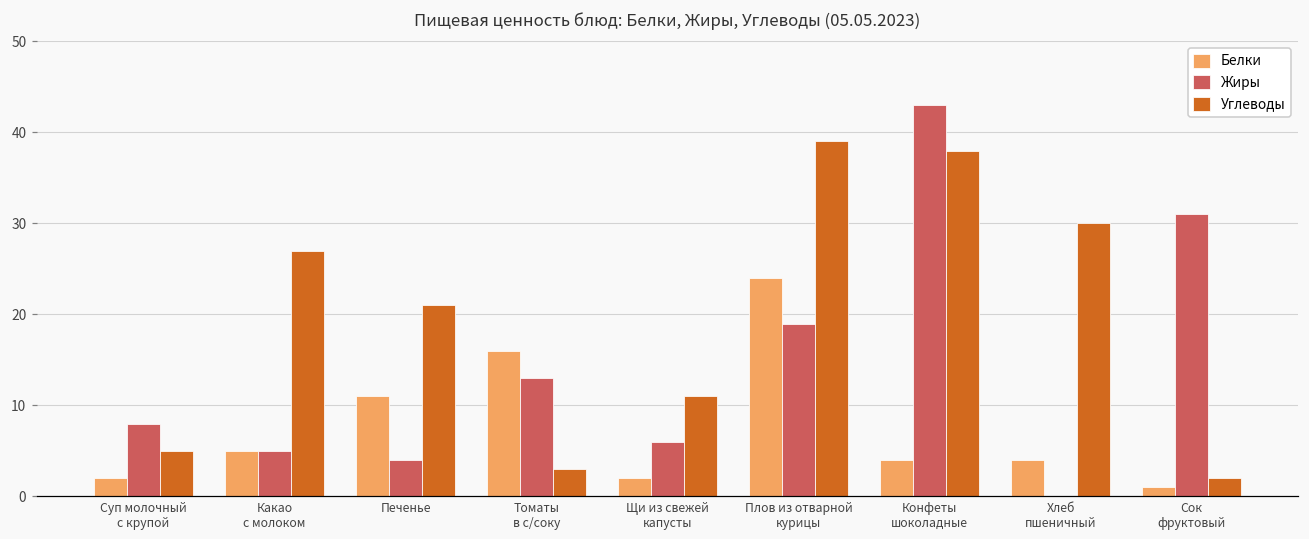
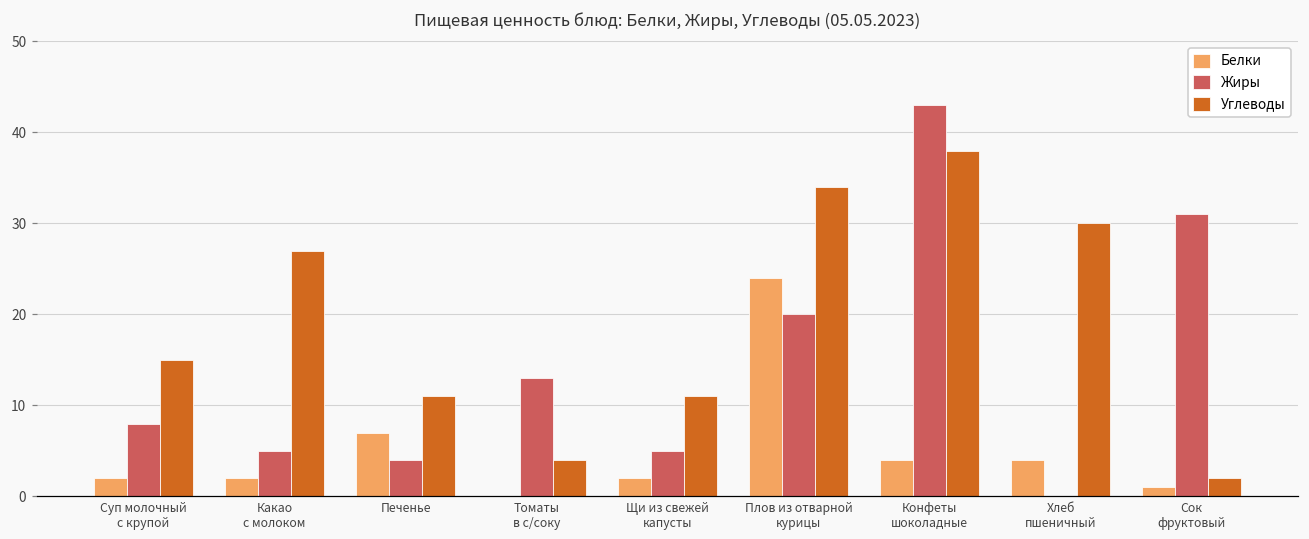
  {
    "Белки": {
      "Суп молочный с крупой": 2,
-     "Какао с молоком": 5,
-     "Печенье": 11,
-     "Томаты в с/соку": 16,
+     "Какао с молоком": 2,
+     "Печенье": 7,
+     "Томаты в с/соку": 0,
      "Щи из свежей капусты": 2,
      "Плов из отварной курицы": 24,
      "Конфеты шоколадные": 4,
      "Хлеб пшеничный": 4,
      "Сок фруктовый": 1
    },
    "Жиры": {
      "Суп молочный с крупой": 8,
      "Какао с молоком": 5,
      "Печенье": 4,
      "Томаты в с/соку": 13,
-     "Щи из свежей капусты": 6,
-     "Плов из отварной курицы": 19,
+     "Щи из свежей капусты": 5,
+     "Плов из отварной курицы": 20,
      "Конфеты шоколадные": 43,
      "Хлеб пшеничный": 0,
      "Сок фруктовый": 31
    },
    "Углеводы": {
-     "Суп молочный с крупой": 5,
+     "Суп молочный с крупой": 15,
      "Какао с молоком": 27,
-     "Печенье": 21,
-     "Томаты в с/соку": 3,
+     "Печенье": 11,
+     "Томаты в с/соку": 4,
      "Щи из свежей капусты": 11,
-     "Плов из отварной курицы": 39,
+     "Плов из отварной курицы": 34,
      "Конфеты шоколадные": 38,
      "Хлеб пшеничный": 30,
      "Сок фруктовый": 2
    }
  }
